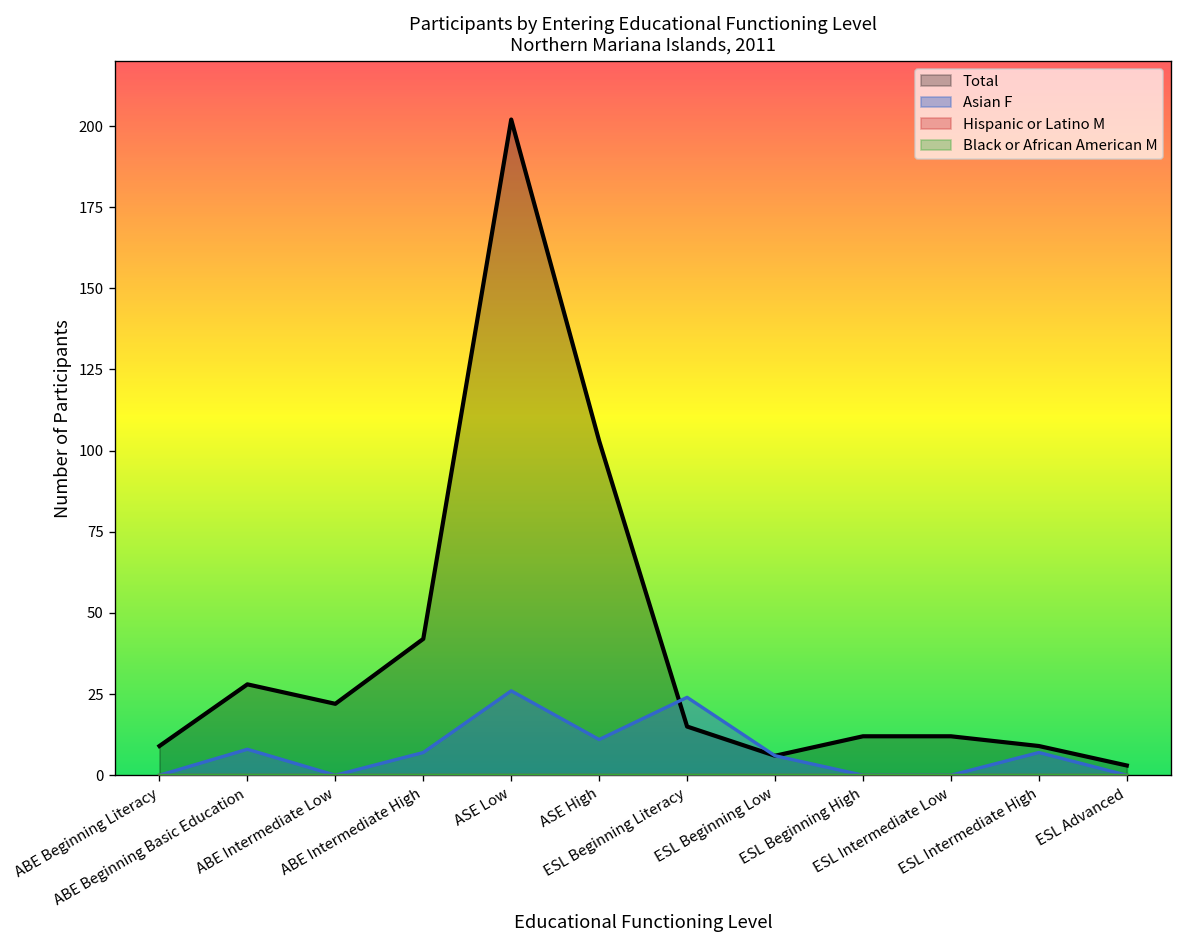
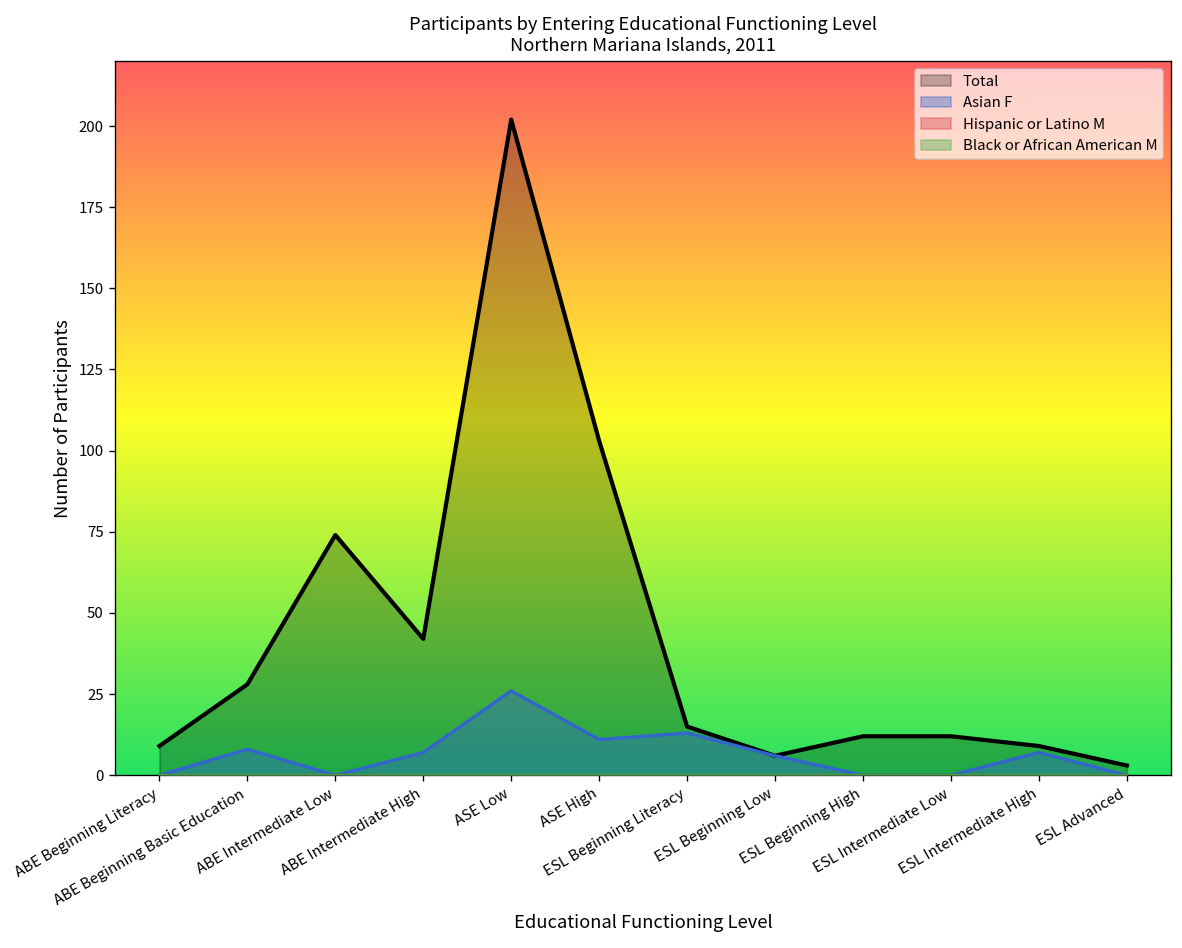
  {
    "Total": {
      "ABE Beginning Literacy": 9,
      "ABE Beginning Basic Education": 28,
-     "ABE Intermediate Low": 22,
+     "ABE Intermediate Low": 74,
      "ABE Intermediate High": 42,
      "ASE Low": 202,
      "ASE High": 103,
      "ESL Beginning Literacy": 15,
      "ESL Beginning High": 12,
      "ESL Intermediate Low": 12,
      "ESL Intermediate High": 9,
      "ESL Advanced": 3
    },
    "Asian F": {
      "ABE Beginning Basic Education": 8,
      "ABE Intermediate High": 7,
      "ASE Low": 26,
      "ASE High": 11,
-     "ESL Beginning Literacy": 24,
+     "ESL Beginning Literacy": 13,
      "ESL Intermediate High": 7
    },
    "Black or African American M": {
      "ABE Beginning Basic Education": 0,
      "ABE Intermediate High": 0,
      "ASE Low": 0,
      "ASE High": 0,
      "ESL Beginning Literacy": 0,
      "ESL Beginning Low": 0,
      "ESL Intermediate High": 0
    }
  }
